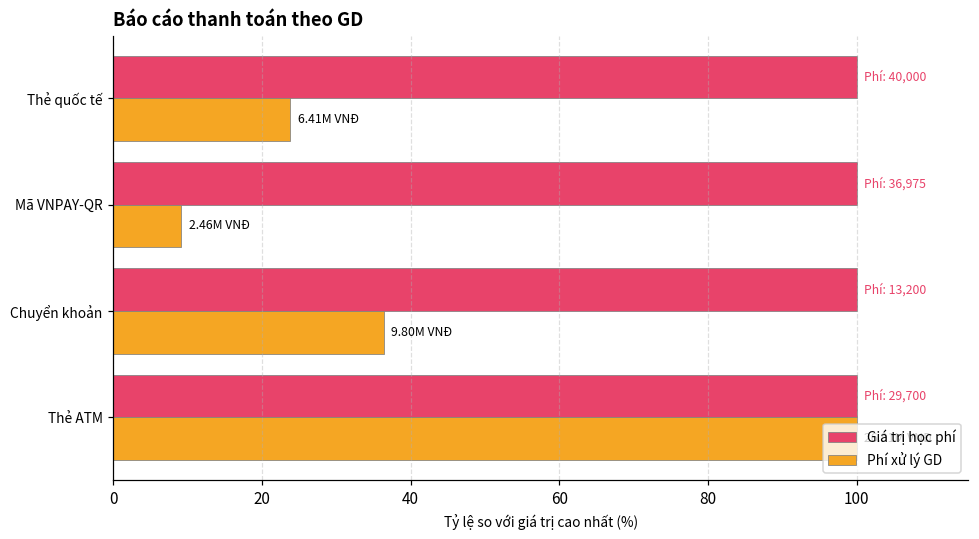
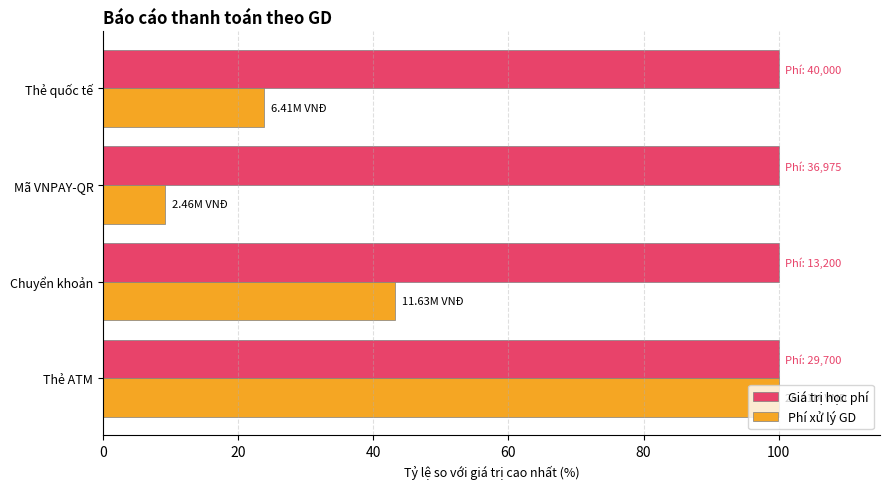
  {
    "Phí xử lý GD": {
-     "Chuyển khoản": "9.80M"
+     "Chuyển khoản": "11.63M"
    }
  }
